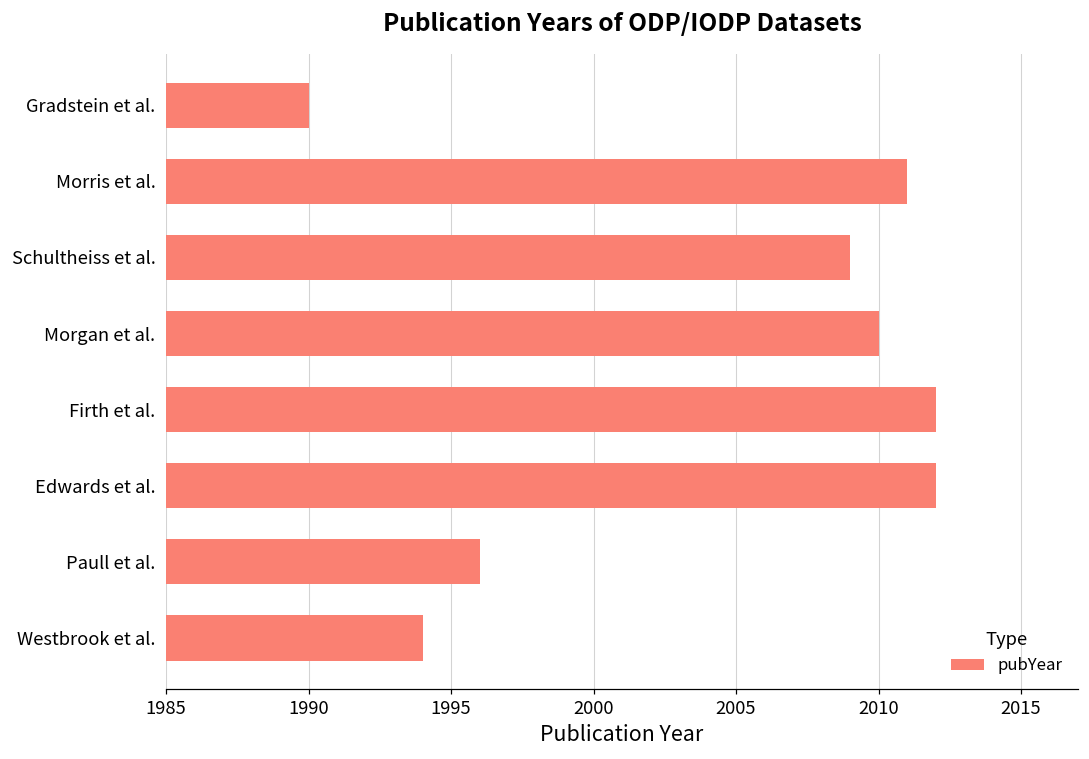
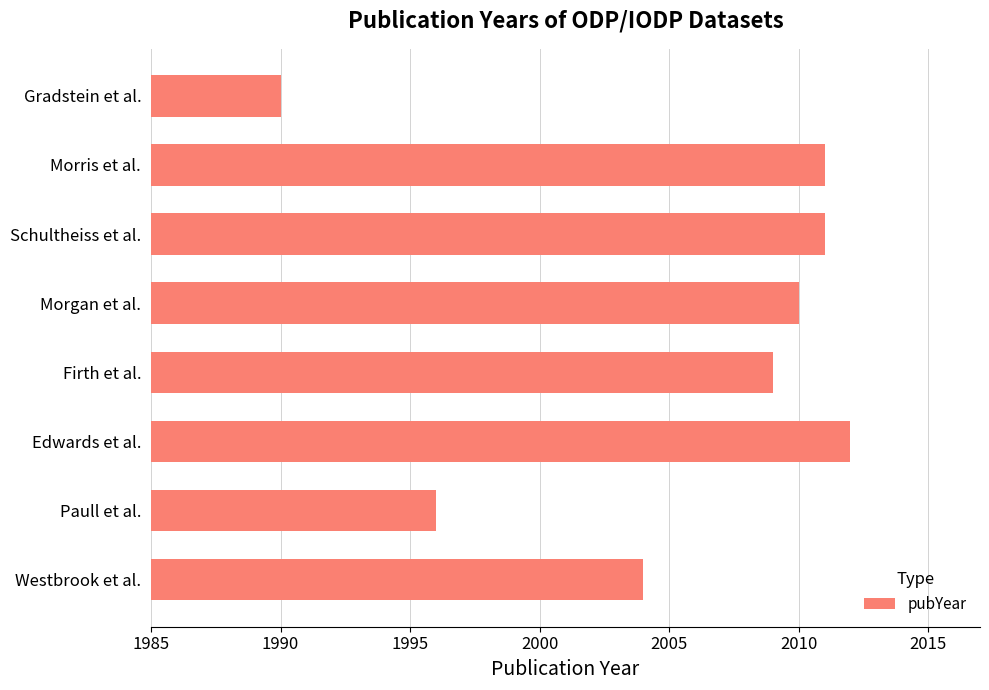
  {
    "Gradstein et al.": 1990,
    "Morris et al.": 2011,
-   "Schultheiss et al.": 2009,
+   "Schultheiss et al.": 2011,
    "Morgan et al.": 2010,
-   "Firth et al.": 2012,
+   "Firth et al.": 2009,
    "Edwards et al.": 2012,
    "Paull et al.": 1996,
-   "Westbrook et al.": 1994
+   "Westbrook et al.": 2004
  }
